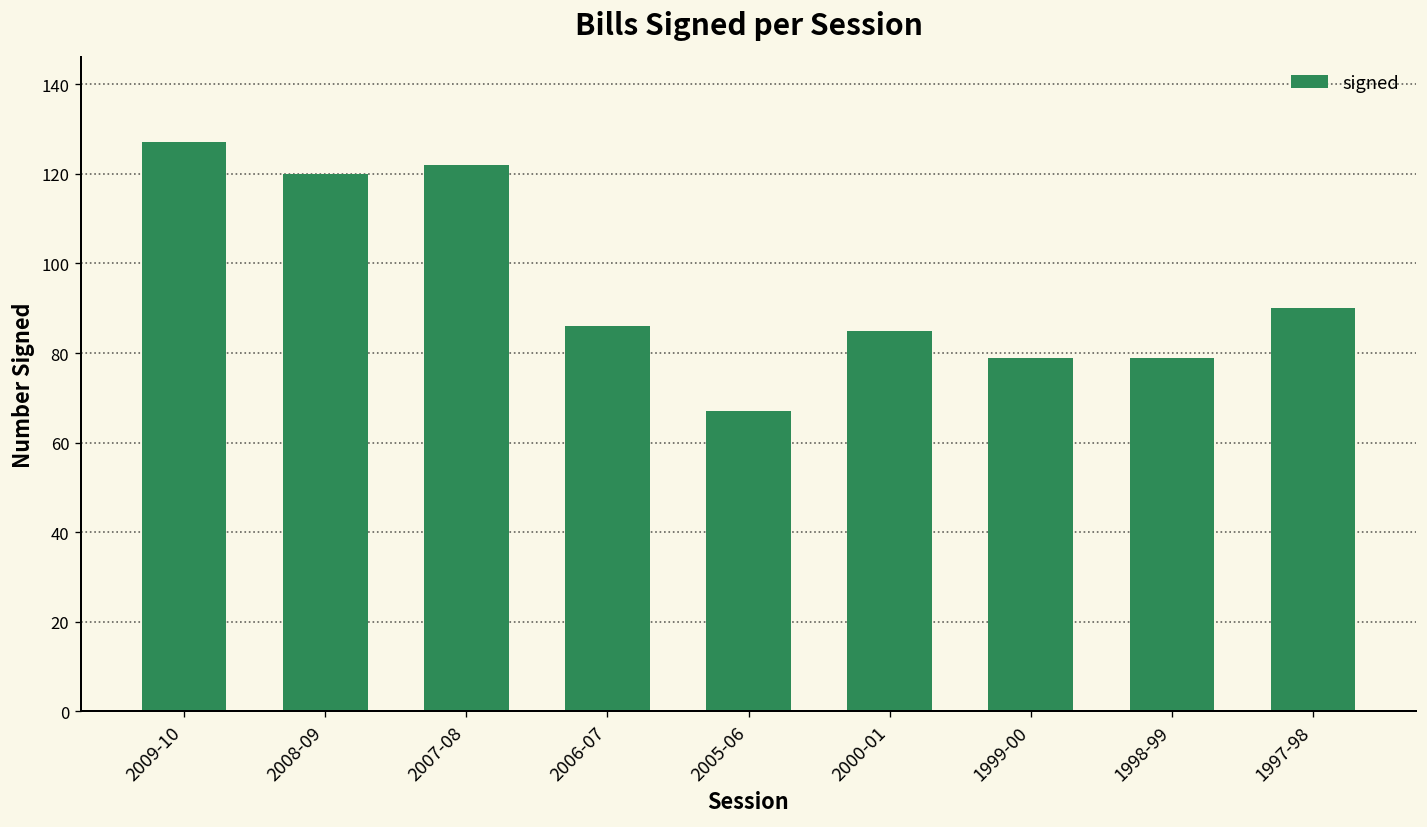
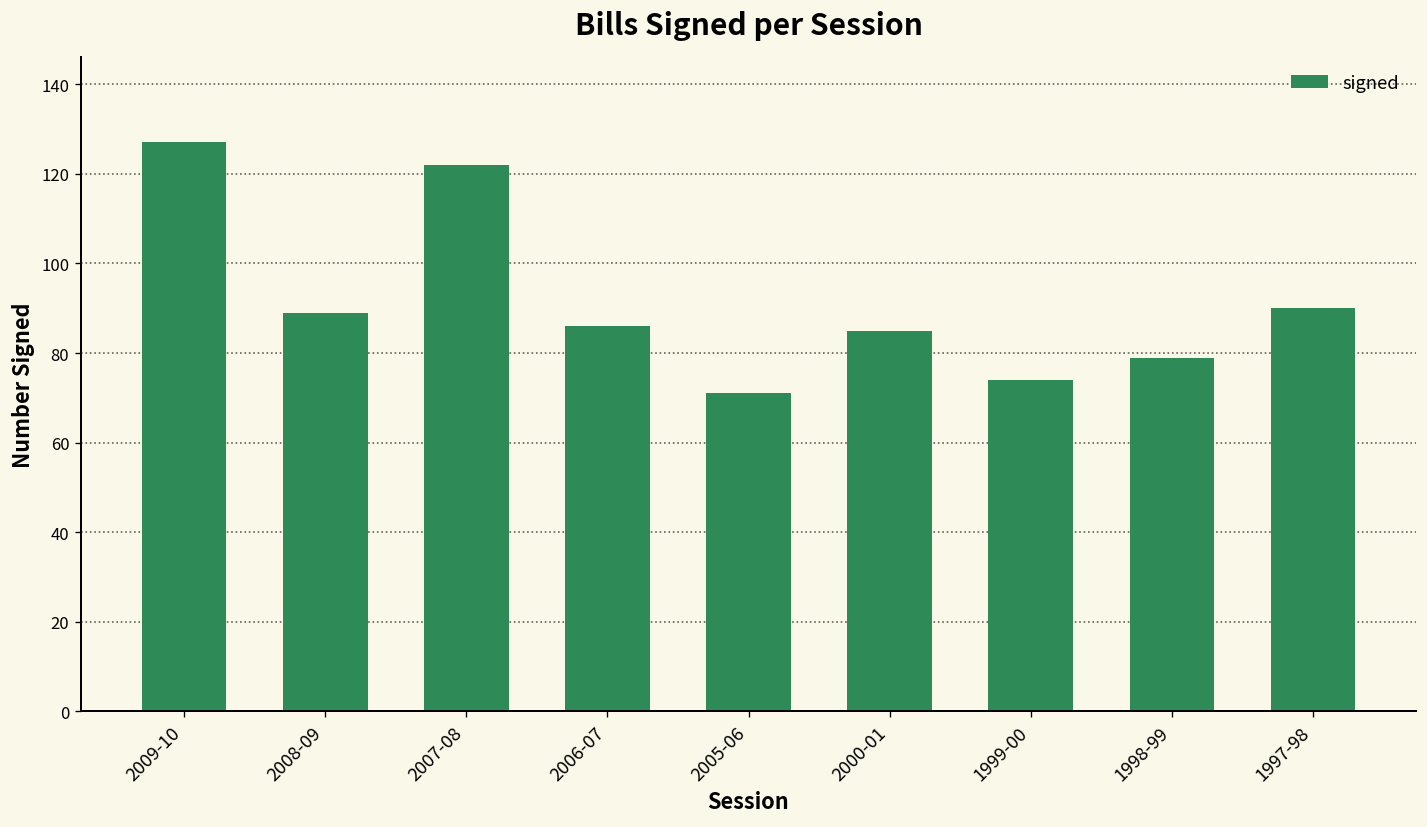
  {
    "2009-10": 127,
-   "2008-09": 120,
+   "2008-09": 89,
    "2007-08": 122,
    "2006-07": 86,
-   "2005-06": 67,
+   "2005-06": 71,
    "2000-01": 85,
-   "1999-00": 79,
+   "1999-00": 74,
    "1998-99": 79,
    "1997-98": 90
  }
